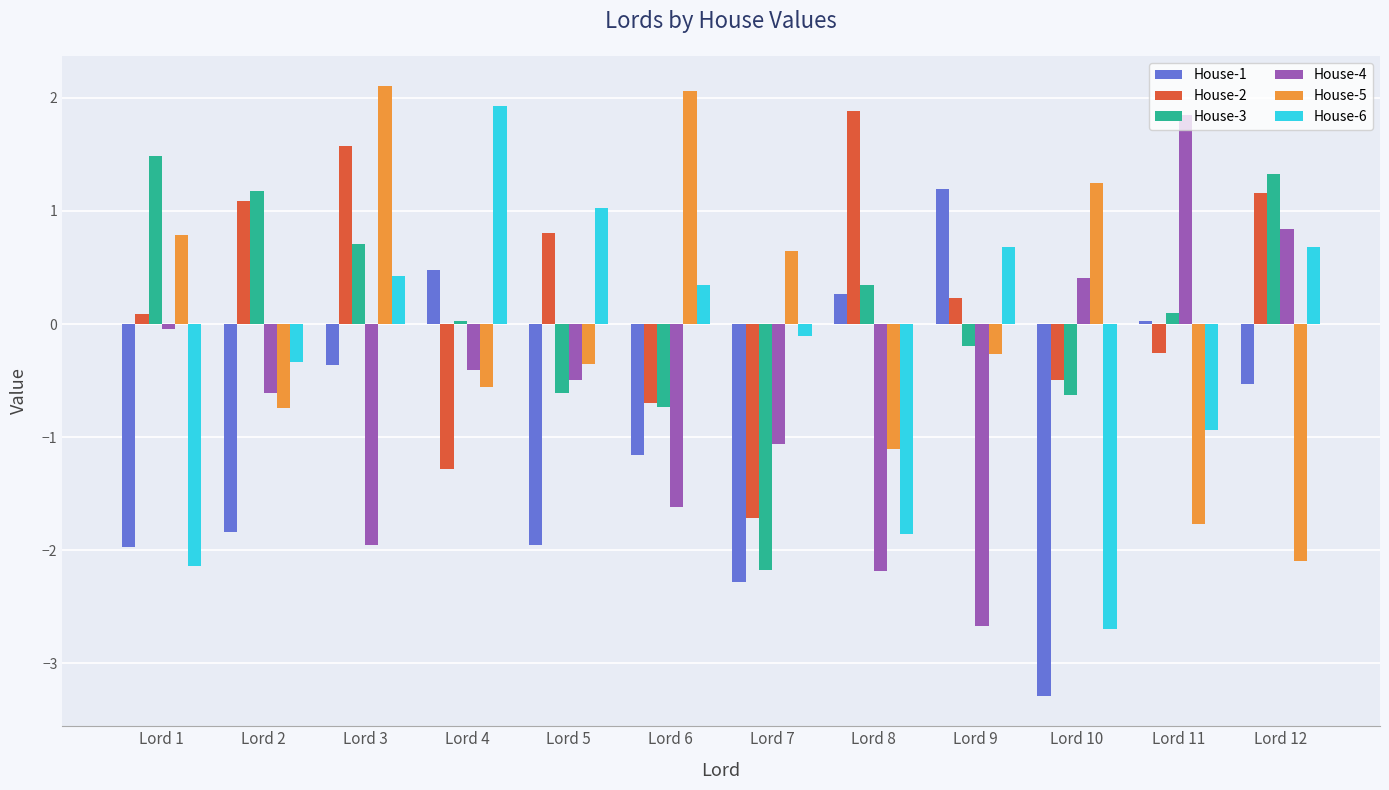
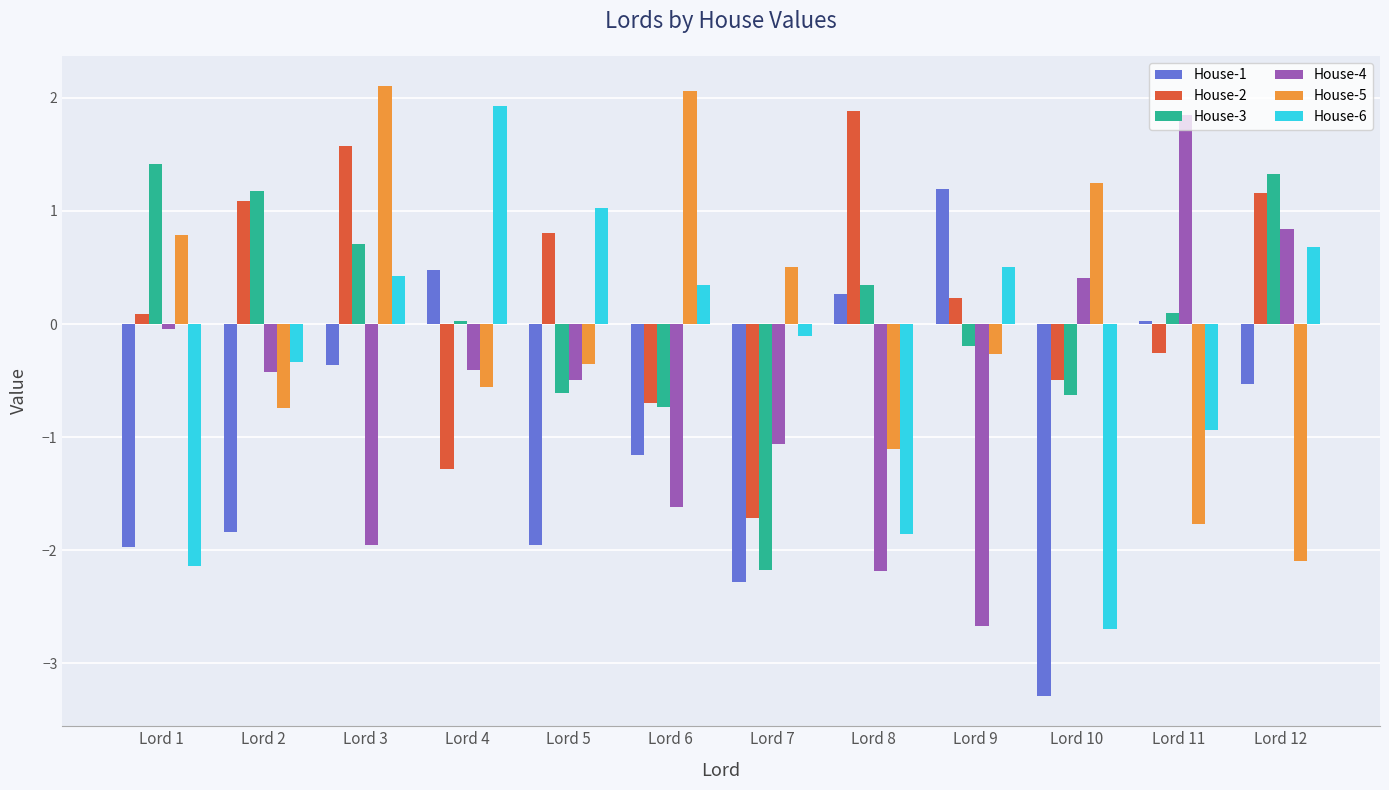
  {
    "House-1": {
      "Lord 1": -1.97,
      "Lord 2": -1.84,
      "Lord 3": -0.37,
      "Lord 4": 0.48,
      "Lord 5": -1.95,
      "Lord 6": -1.16,
      "Lord 7": -2.28,
      "Lord 8": 0.26,
      "Lord 9": 1.19,
      "Lord 10": -3.29,
      "Lord 11": 0.02,
      "Lord 12": -0.53
    },
    "House-2": {
      "Lord 1": 0.08,
      "Lord 2": 1.09,
      "Lord 3": 1.57,
      "Lord 4": -1.28,
      "Lord 5": 0.80,
      "Lord 6": -0.70,
      "Lord 7": -1.71,
      "Lord 8": 1.88,
      "Lord 9": 0.23,
      "Lord 10": -0.50,
      "Lord 11": -0.26,
      "Lord 12": 1.16
    },
    "House-3": {
-     "Lord 1": 1.49,
+     "Lord 1": 1.41,
      "Lord 2": 1.18,
      "Lord 3": 0.70,
      "Lord 4": 0.02,
      "Lord 5": -0.61,
      "Lord 6": -0.74,
      "Lord 7": -2.18,
      "Lord 8": 0.34,
      "Lord 9": -0.20,
      "Lord 10": -0.63,
      "Lord 11": 0.10,
      "Lord 12": 1.33
    },
    "House-4": {
      "Lord 1": -0.04,
-     "Lord 2": -0.61,
+     "Lord 2": -0.43,
      "Lord 3": -1.95,
      "Lord 4": -0.40,
      "Lord 5": -0.49,
      "Lord 6": -1.62,
      "Lord 7": -1.06,
      "Lord 8": -2.19,
      "Lord 9": -2.67,
      "Lord 10": 0.41,
      "Lord 12": 0.84
    },
    "House-5": {
      "Lord 1": 0.79,
      "Lord 2": -0.75,
      "Lord 3": 2.10,
      "Lord 4": -0.56,
      "Lord 5": -0.35,
      "Lord 6": 2.06,
-     "Lord 7": 0.65,
+     "Lord 7": 0.50,
      "Lord 8": -1.11,
      "Lord 9": -0.26,
      "Lord 10": 1.25,
      "Lord 11": -1.77,
      "Lord 12": -2.09
    },
    "House-6": {
      "Lord 1": -2.14,
      "Lord 2": -0.34,
      "Lord 3": 0.43,
      "Lord 4": 1.93,
      "Lord 5": 1.03,
      "Lord 6": 0.34,
      "Lord 7": -0.11,
      "Lord 8": -1.86,
-     "Lord 9": 0.68,
+     "Lord 9": 0.50,
      "Lord 10": -2.70,
      "Lord 11": -0.93,
      "Lord 12": 0.68
    }
  }
